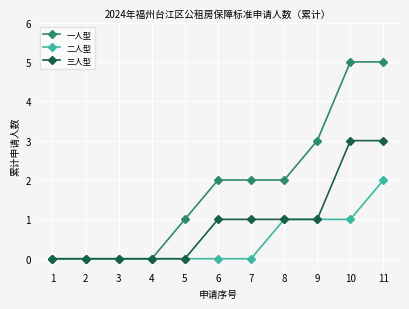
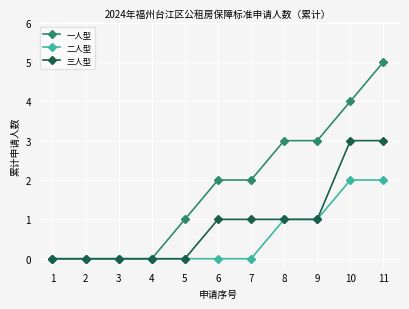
  {
    "一人型": {
      "5": 1,
      "6": 2,
      "7": 2,
-     "8": 2,
+     "8": 3,
      "9": 3,
-     "10": 5,
+     "10": 4,
      "11": 5
    },
    "二人型": {
      "6": 0,
      "7": 0,
-     "10": 1,
+     "10": 2,
      "11": 2
    },
    "三人型": {
      "6": 1,
      "7": 1,
      "10": 3,
      "11": 3
    }
  }
